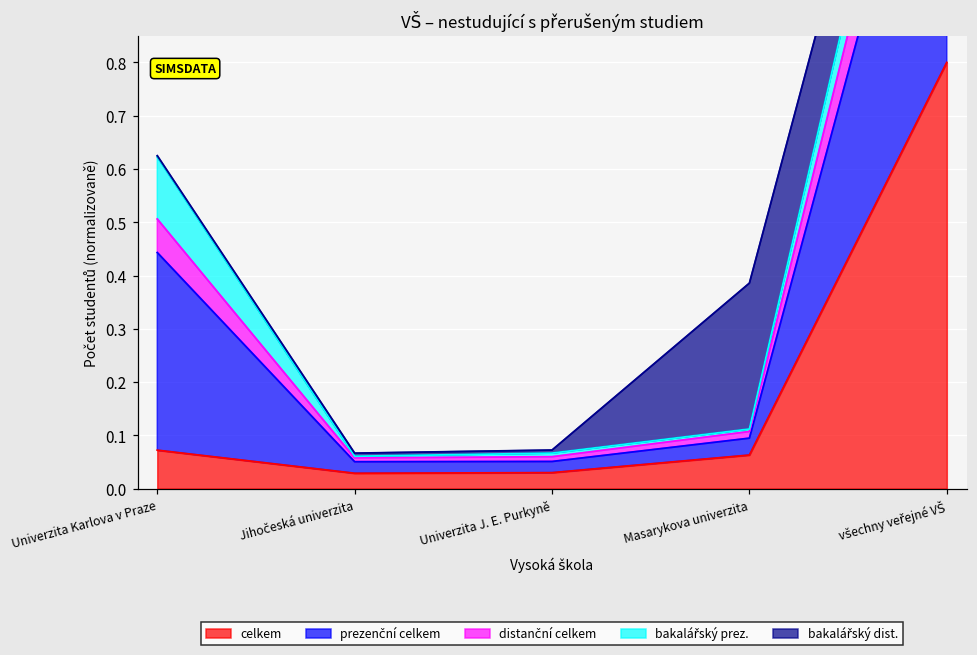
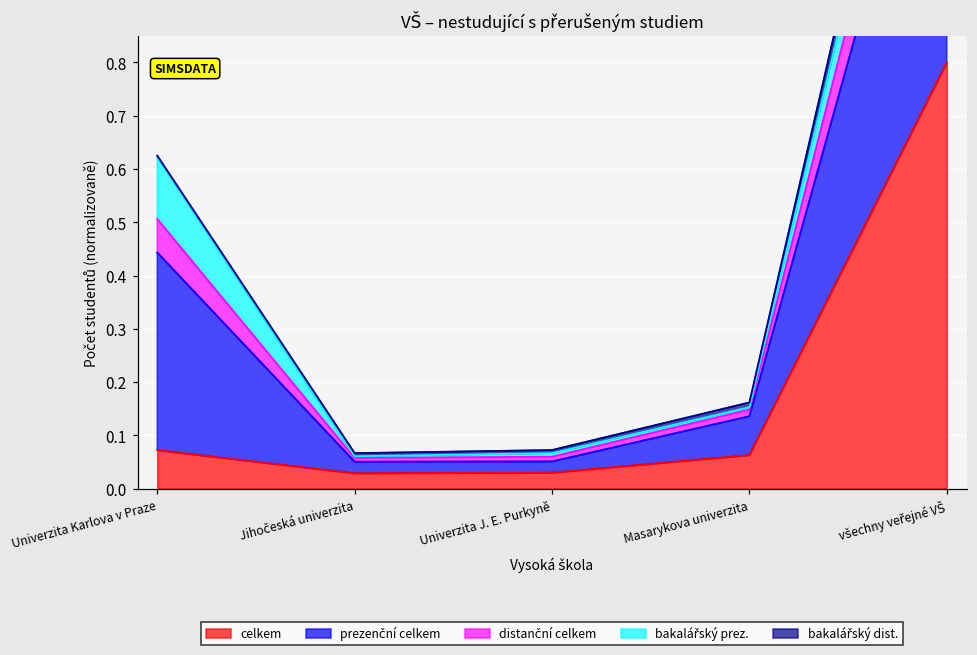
  {
    "celkem": {
      "Univerzita Karlova v Praze": 0.07,
      "Jihočeská univerzita": 0.03,
      "Univerzita J. E. Purkyně": 0.03,
      "Masarykova univerzita": 0.06,
      "všechny veřejné VŠ": 0.80
    },
    "prezenční celkem": {
      "Univerzita Karlova v Praze": 0.37,
      "Jihočeská univerzita": 0.02,
      "Univerzita J. E. Purkyně": 0.02,
-     "Masarykova univerzita": 0.03
+     "Masarykova univerzita": 0.07
    },
    "distanční celkem": {
      "Univerzita Karlova v Praze": 0.06,
      "Univerzita J. E. Purkyně": 0.01
    },
    "bakalářský prez.": {
      "Univerzita J. E. Purkyně": 0.01
    },
    "bakalářský dist.": {
      "Jihočeská univerzita": 0.01,
      "Univerzita J. E. Purkyně": 0.01,
-     "Masarykova univerzita": 0.27
+     "Masarykova univerzita": 0.01
    }
  }
